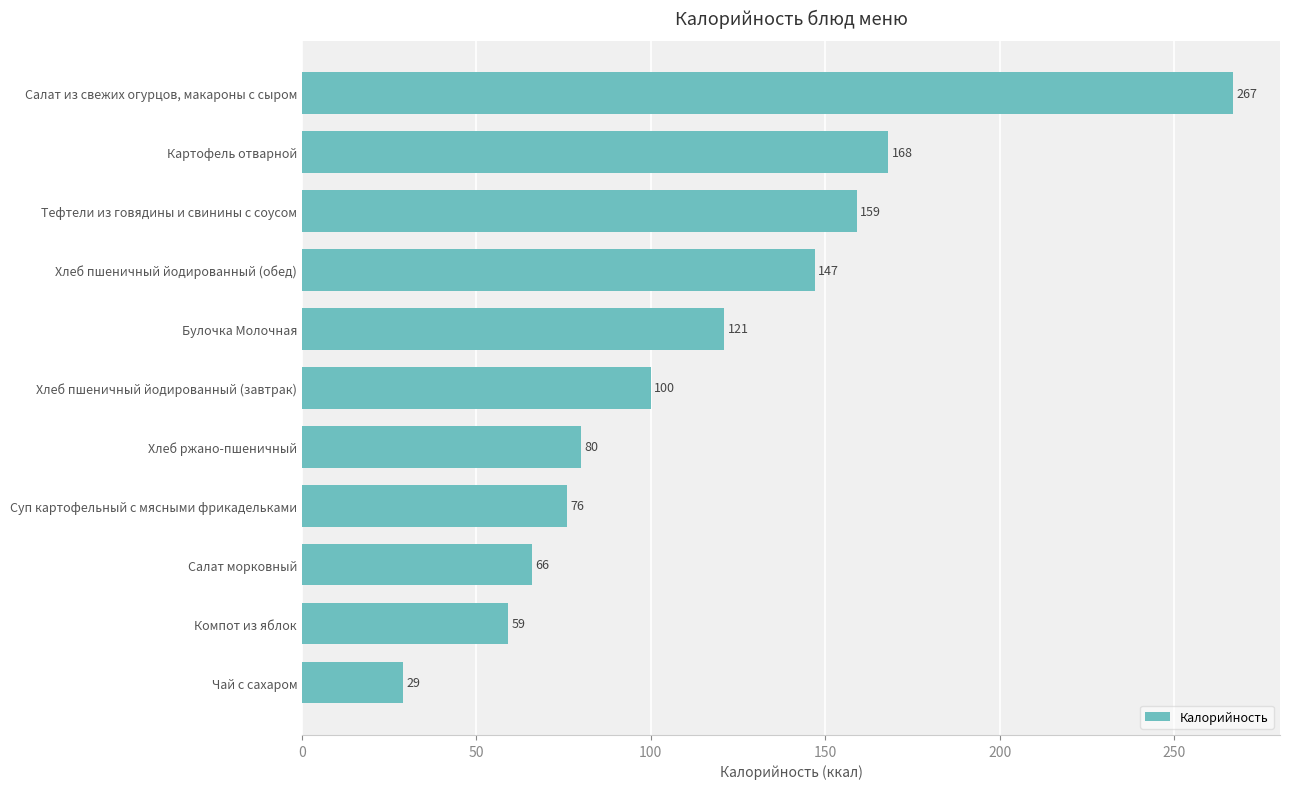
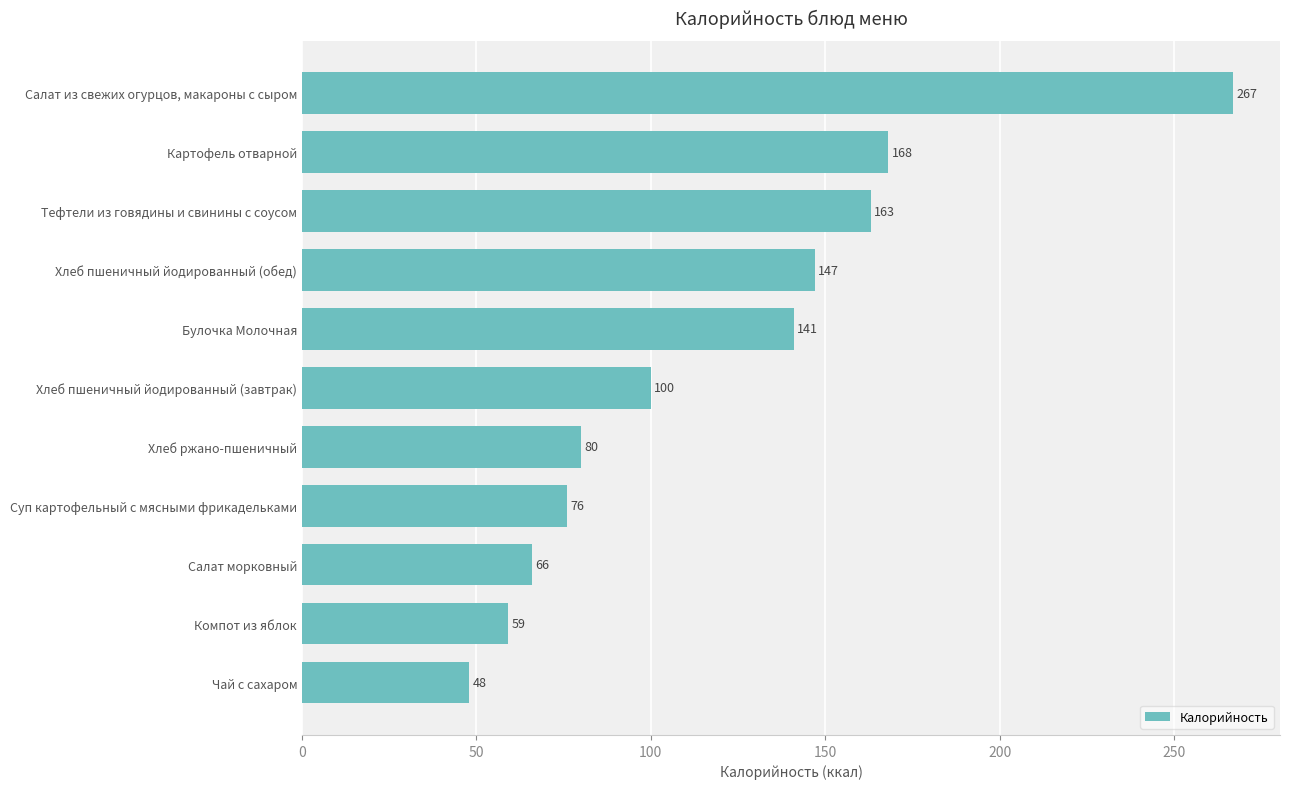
  {
    "Салат из свежих огурцов, макароны с сыром": 267,
    "Картофель отварной": 168,
-   "Тефтели из говядины и свинины с соусом": 159,
+   "Тефтели из говядины и свинины с соусом": 163,
    "Хлеб пшеничный йодированный (обед)": 147,
-   "Булочка Молочная": 121,
+   "Булочка Молочная": 141,
    "Хлеб пшеничный йодированный (завтрак)": 100,
    "Хлеб ржано-пшеничный": 80,
    "Суп картофельный с мясными фрикадельками": 76,
    "Салат морковный": 66,
    "Компот из яблок": 59,
-   "Чай с сахаром": 29
+   "Чай с сахаром": 48
  }
